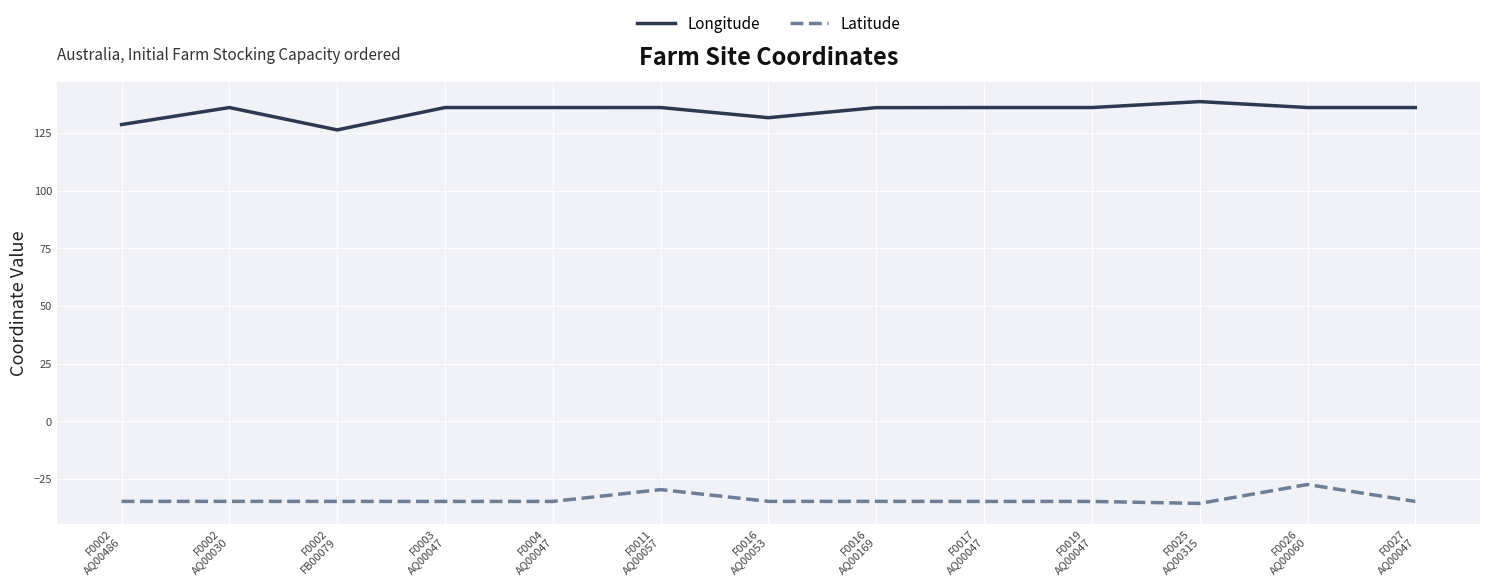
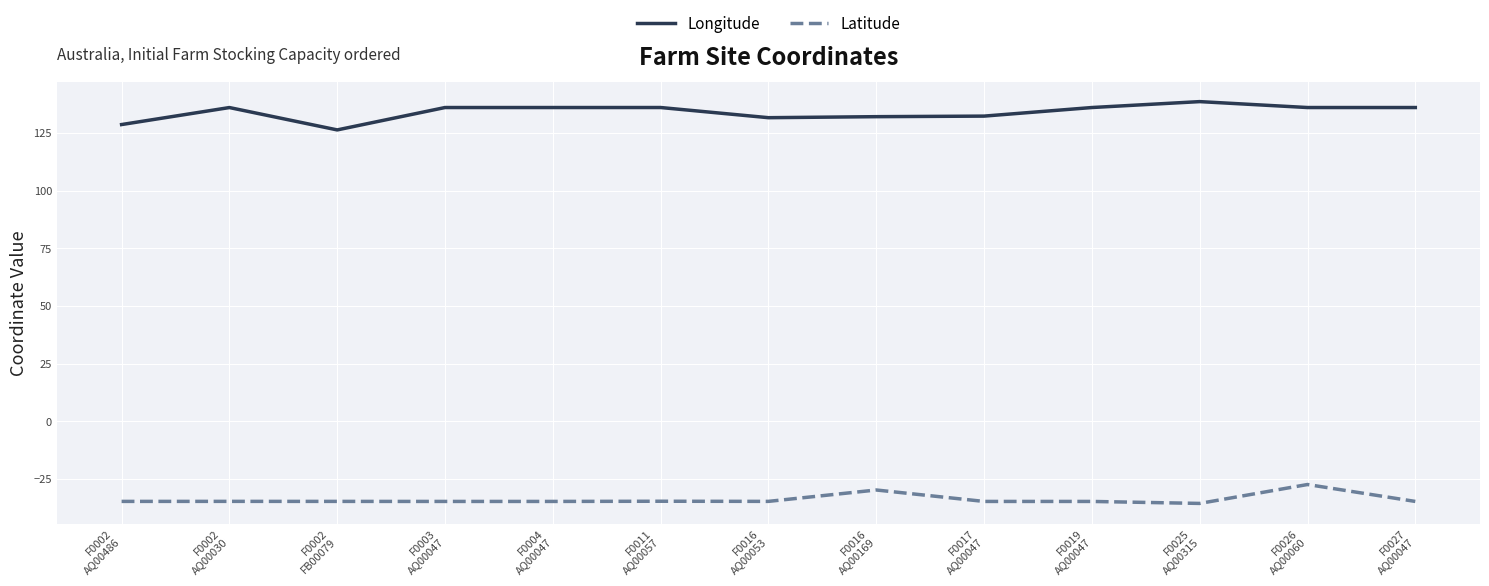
  {
    "Longitude": {
      "F0002 AQ00486": 129,
      "F0002 AQ00030": 136,
      "F0002 FB00079": 126,
      "F0003 AQ00047": 136,
      "F0004 AQ00047": 136,
      "F0011 AQ00057": 136,
      "F0016 AQ00053": 132,
-     "F0016 AQ00169": 136,
-     "F0017 AQ00047": 136,
+     "F0016 AQ00169": 132,
+     "F0017 AQ00047": 132,
      "F0019 AQ00047": 136,
      "F0025 AQ00315": 139,
      "F0026 AQ00060": 136,
      "F0027 AQ00047": 136
    },
    "Latitude": {
      "F0002 AQ00486": -35,
      "F0002 AQ00030": -35,
      "F0002 FB00079": -35,
      "F0003 AQ00047": -35,
      "F0004 AQ00047": -35,
-     "F0011 AQ00057": -30,
+     "F0011 AQ00057": -35,
      "F0016 AQ00053": -35,
-     "F0016 AQ00169": -35,
+     "F0016 AQ00169": -30,
      "F0017 AQ00047": -35,
      "F0019 AQ00047": -35,
      "F0025 AQ00315": -36,
      "F0026 AQ00060": -27,
      "F0027 AQ00047": -35
    }
  }
